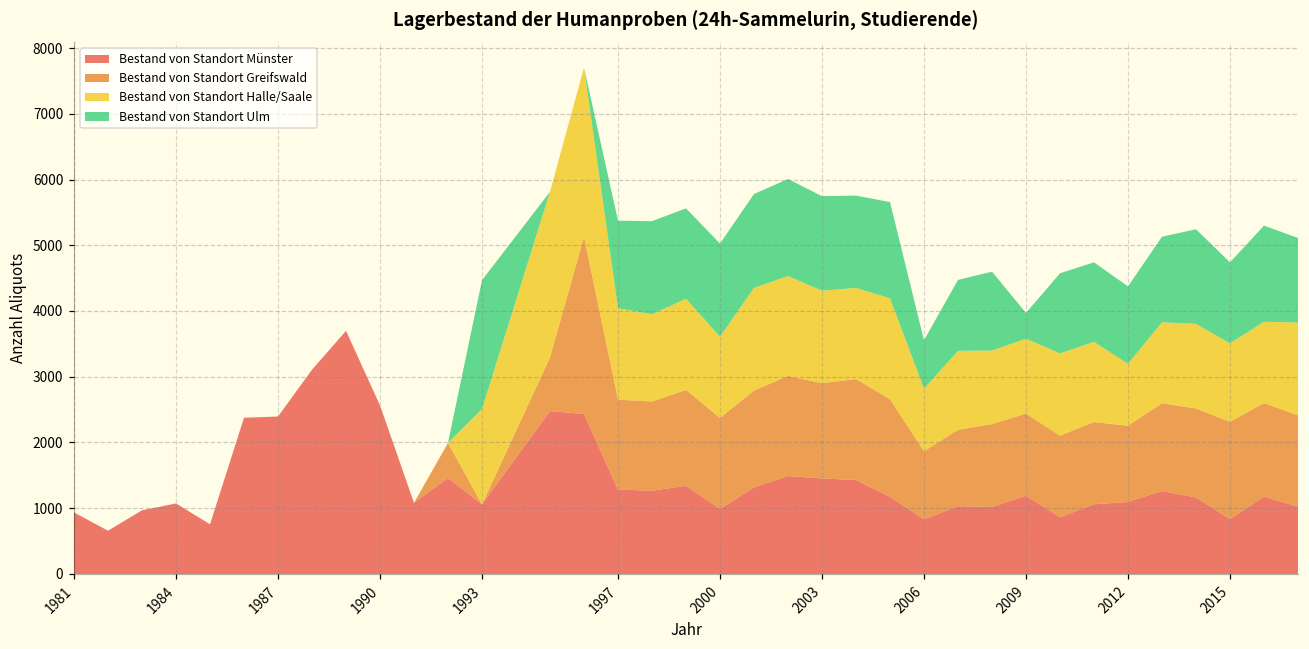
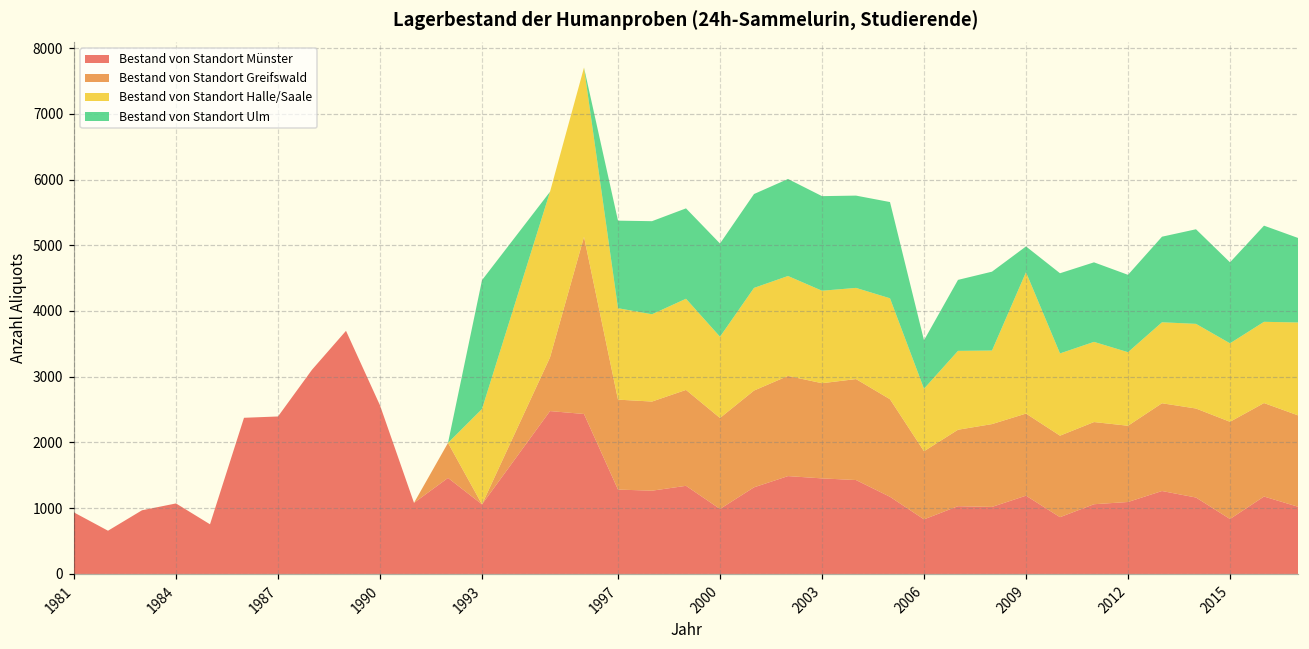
  {
    "Bestand von Standort Halle/Saale": {
      "1993": 1500,
      "1997": 1400,
      "2000": 1200,
      "2003": 1400,
      "2006": 1000,
-     "2009": 1100,
-     "2012": 900,
+     "2009": 2200,
+     "2012": 1100,
      "2015": 1200
    },
    "Bestand von Standort Ulm": {
      "1993": 2000,
      "1997": 1300,
      "2000": 1400,
      "2003": 1400,
      "2006": 700,
      "2009": 400,
      "2012": 1200,
      "2015": 1200
    }
  }
